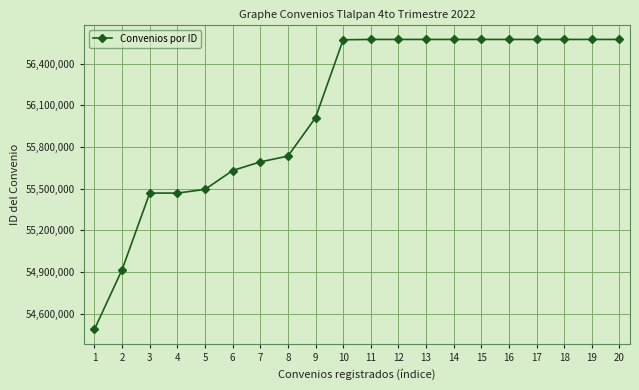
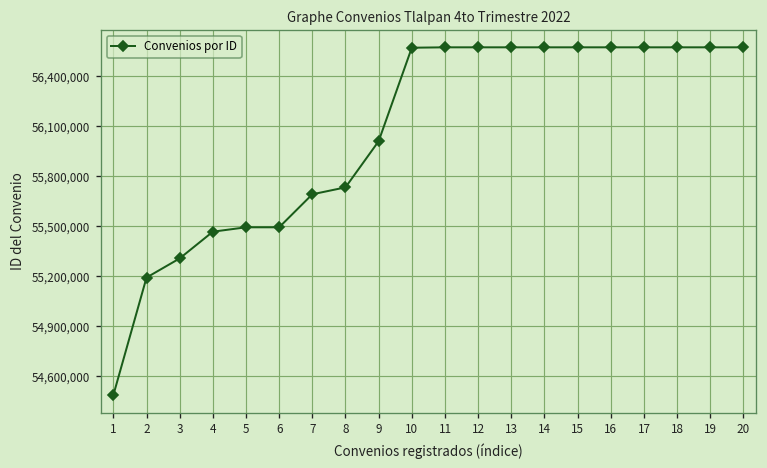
  {
    "1": "54,490,000",
-   "2": "54,920,000",
-   "3": "55,470,000",
+   "2": "55,190,000",
+   "3": "55,310,000",
    "4": "55,470,000",
    "5": "55,490,000",
-   "6": "55,630,000",
+   "6": "55,490,000",
    "7": "55,690,000",
    "8": "55,730,000",
    "9": "56,010,000",
    "10": "56,570,000",
    "11": "56,570,000",
    "12": "56,570,000",
    "13": "56,570,000",
    "14": "56,570,000",
    "15": "56,570,000",
    "16": "56,570,000",
    "17": "56,570,000",
    "18": "56,570,000",
    "19": "56,570,000",
    "20": "56,570,000"
  }
